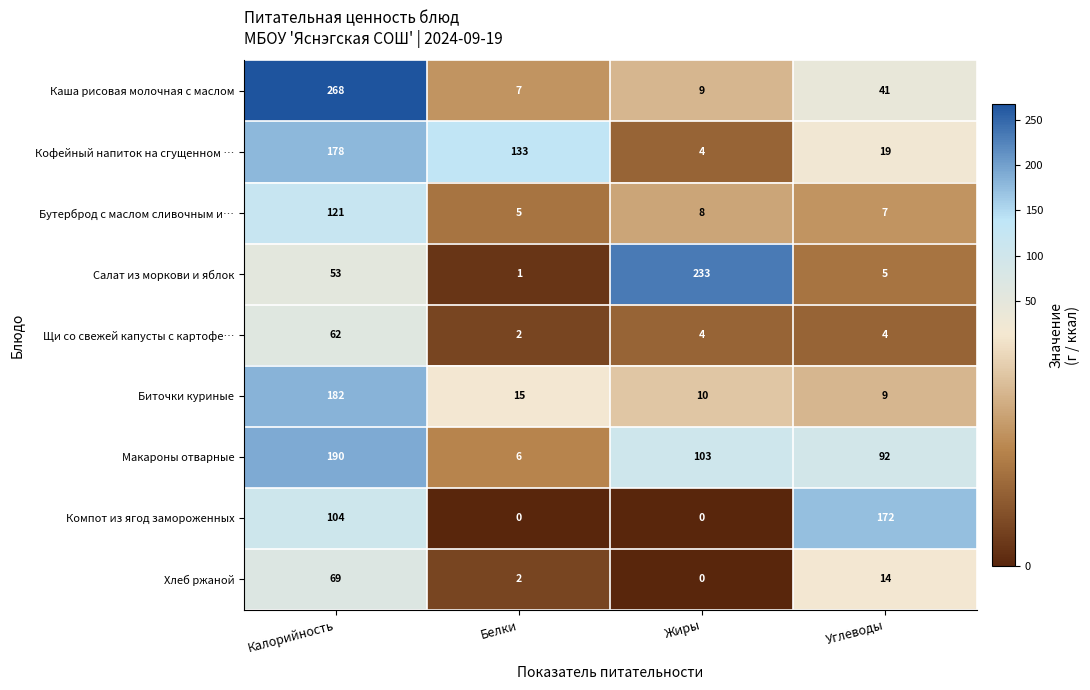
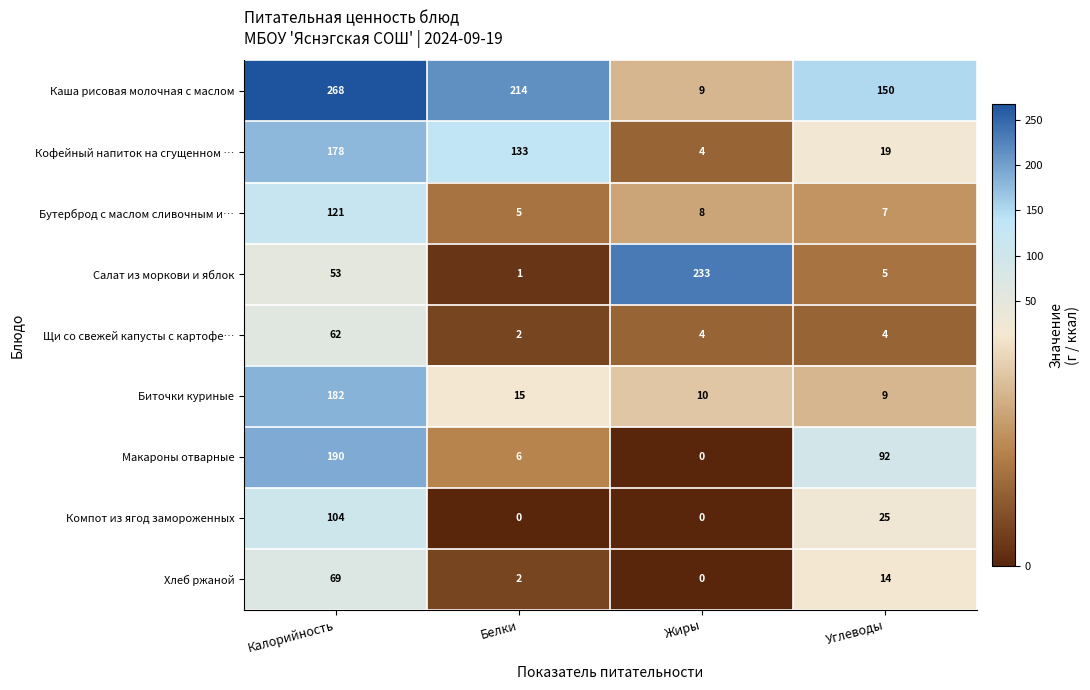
  {
    "Каша рисовая молочная с маслом": {
      "Калорийность": 268,
-     "Белки": 7,
+     "Белки": 214,
      "Жиры": 9,
-     "Углеводы": 41
+     "Углеводы": 150
    },
    "Кофейный напиток на сгущенном …": {
      "Калорийность": 178,
      "Белки": 133,
      "Жиры": 4,
      "Углеводы": 19
    },
    "Бутерброд с маслом сливочным и…": {
      "Калорийность": 121,
      "Белки": 5,
      "Жиры": 8,
      "Углеводы": 7
    },
    "Салат из моркови и яблок": {
      "Калорийность": 53,
      "Белки": 1,
      "Жиры": 233,
      "Углеводы": 5
    },
    "Щи со свежей капусты с картофе…": {
      "Калорийность": 62,
      "Белки": 2,
      "Жиры": 4,
      "Углеводы": 4
    },
    "Биточки куриные": {
      "Калорийность": 182,
      "Белки": 15,
      "Жиры": 10,
      "Углеводы": 9
    },
    "Макароны отварные": {
      "Калорийность": 190,
      "Белки": 6,
-     "Жиры": 103,
+     "Жиры": 0,
      "Углеводы": 92
    },
    "Компот из ягод замороженных": {
      "Калорийность": 104,
      "Белки": 0,
      "Жиры": 0,
-     "Углеводы": 172
+     "Углеводы": 25
    },
    "Хлеб ржаной": {
      "Калорийность": 69,
      "Белки": 2,
      "Жиры": 0,
      "Углеводы": 14
    }
  }
